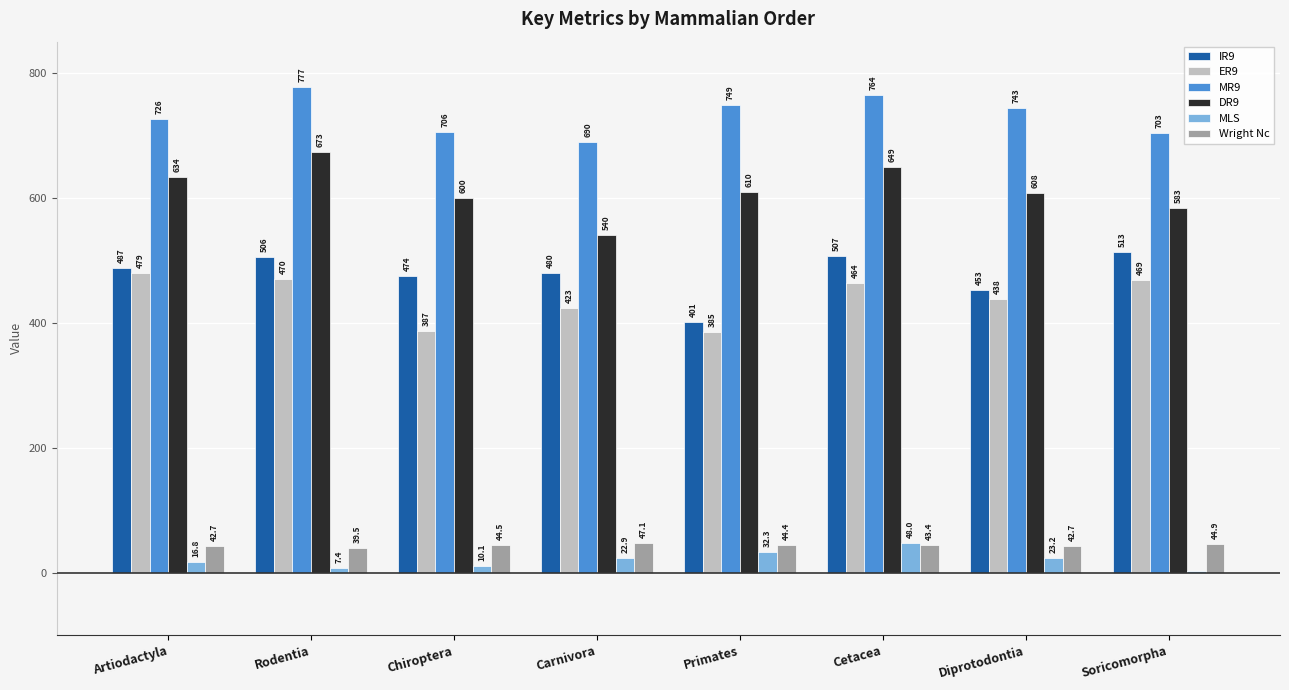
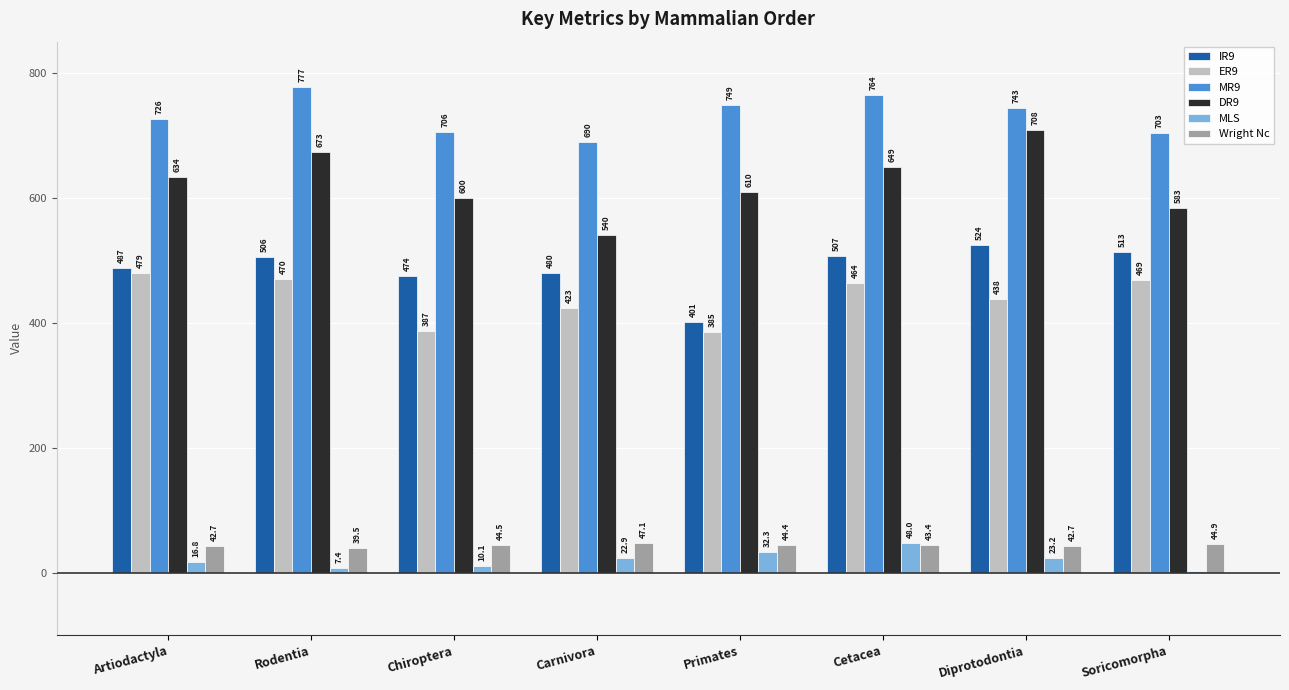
  {
    "IR9": {
      "Artiodactyla": 487,
      "Rodentia": 506,
      "Chiroptera": 474,
      "Carnivora": 480,
      "Primates": 401,
      "Cetacea": 507,
-     "Diprotodontia": 453,
+     "Diprotodontia": 524,
      "Soricomorpha": 513
    },
    "DR9": {
      "Artiodactyla": 634,
      "Rodentia": 673,
      "Chiroptera": 600,
      "Carnivora": 540,
      "Primates": 610,
      "Cetacea": 649,
-     "Diprotodontia": 608,
+     "Diprotodontia": 708,
      "Soricomorpha": 583
    }
  }
